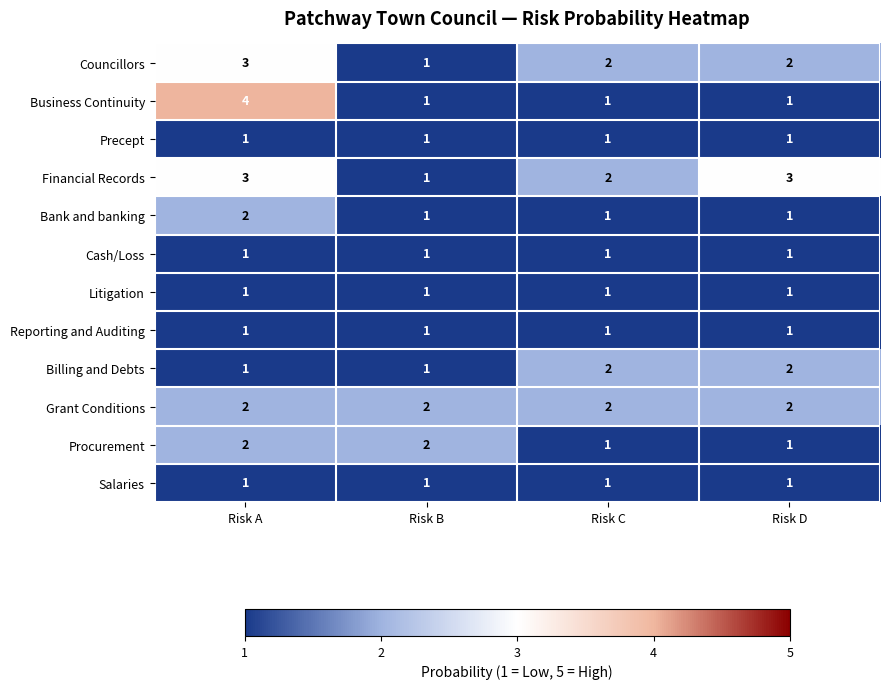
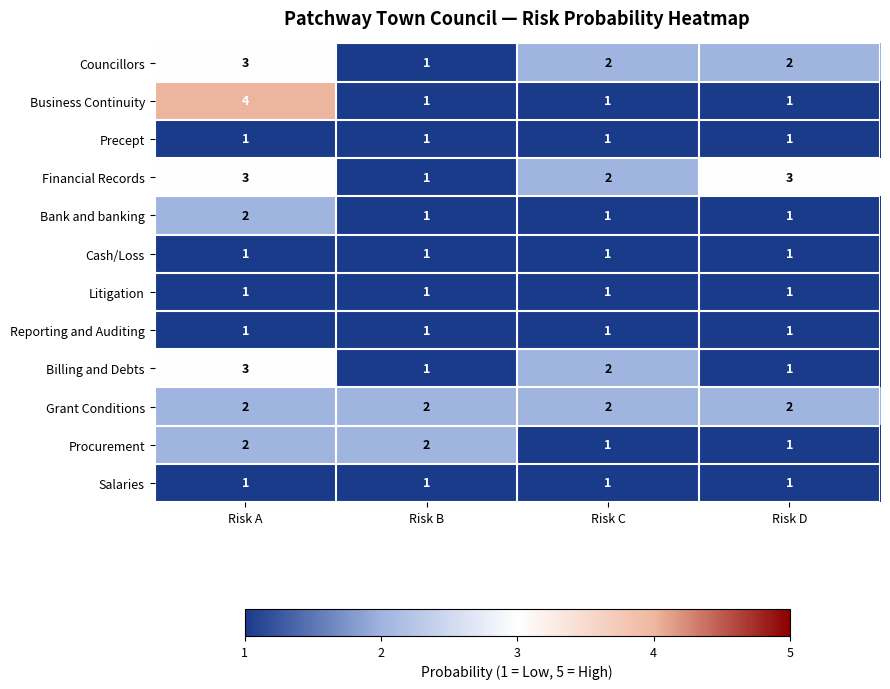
  {
    "Councillors": {
      "Risk A": 3,
      "Risk B": 1,
      "Risk C": 2,
      "Risk D": 2
    },
    "Business Continuity": {
      "Risk A": 4,
      "Risk B": 1,
      "Risk C": 1,
      "Risk D": 1
    },
    "Precept": {
      "Risk A": 1,
      "Risk B": 1,
      "Risk C": 1,
      "Risk D": 1
    },
    "Financial Records": {
      "Risk A": 3,
      "Risk B": 1,
      "Risk C": 2,
      "Risk D": 3
    },
    "Bank and banking": {
      "Risk A": 2,
      "Risk B": 1,
      "Risk C": 1,
      "Risk D": 1
    },
    "Cash/Loss": {
      "Risk A": 1,
      "Risk B": 1,
      "Risk C": 1,
      "Risk D": 1
    },
    "Litigation": {
      "Risk A": 1,
      "Risk B": 1,
      "Risk C": 1,
      "Risk D": 1
    },
    "Reporting and Auditing": {
      "Risk A": 1,
      "Risk B": 1,
      "Risk C": 1,
      "Risk D": 1
    },
    "Billing and Debts": {
-     "Risk A": 1,
+     "Risk A": 3,
      "Risk B": 1,
      "Risk C": 2,
-     "Risk D": 2
+     "Risk D": 1
    },
    "Grant Conditions": {
      "Risk A": 2,
      "Risk B": 2,
      "Risk C": 2,
      "Risk D": 2
    },
    "Procurement": {
      "Risk A": 2,
      "Risk B": 2,
      "Risk C": 1,
      "Risk D": 1
    },
    "Salaries": {
      "Risk A": 1,
      "Risk B": 1,
      "Risk C": 1,
      "Risk D": 1
    }
  }
